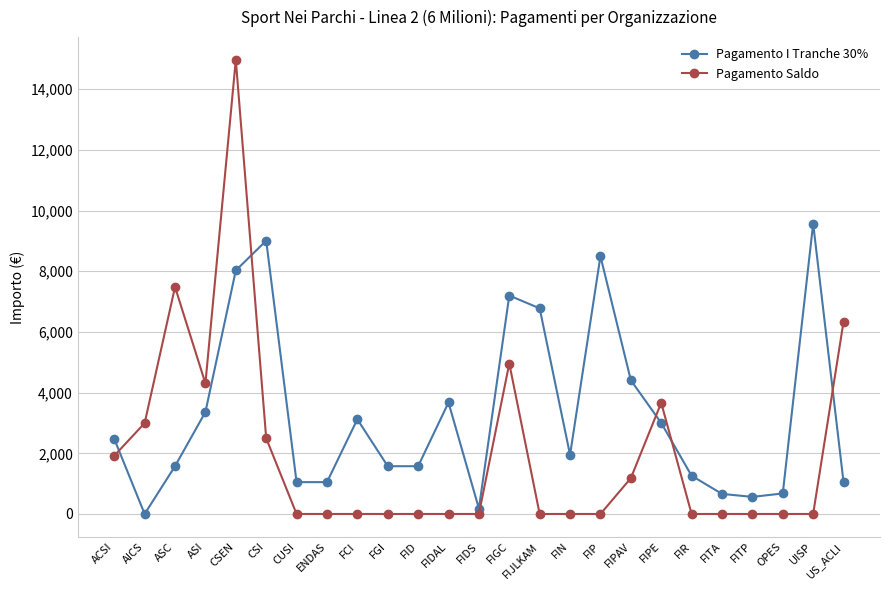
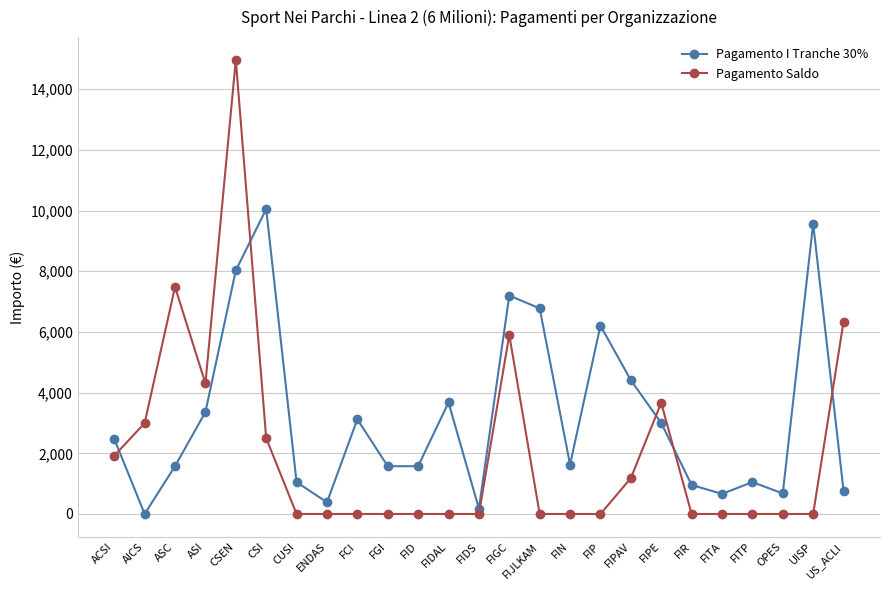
  {
    "Pagamento I Tranche 30%": {
      "ACSI": "2,500",
      "AICS": "0",
      "ASC": "1,600",
      "ASI": "3,400",
      "CSEN": "8,000",
-     "CSI": "9,000",
+     "CSI": "10,100",
      "CUSI": "1,100",
-     "ENDAS": "1,100",
+     "ENDAS": "400",
      "FCI": "3,100",
      "FGI": "1,600",
      "FID": "1,600",
      "FIDAL": "3,700",
      "FIDS": "200",
      "FIGC": "7,200",
      "FIJLKAM": "6,800",
-     "FIN": "2,000",
-     "FIP": "8,500",
+     "FIN": "1,600",
+     "FIP": "6,200",
      "FIPAV": "4,400",
      "FIPE": "3,000",
-     "FIR": "1,300",
+     "FIR": "1,000",
      "FITA": "700",
-     "FITP": "600",
+     "FITP": "1,100",
      "OPES": "700",
      "UISP": "9,600",
-     "US_ACLI": "1,100"
+     "US_ACLI": "800"
    },
    "Pagamento Saldo": {
      "ACSI": "1,900",
      "AICS": "3,000",
      "ASC": "7,500",
      "ASI": "4,300",
      "CSEN": "15,000",
      "CSI": "2,500",
      "CUSI": "0",
      "ENDAS": "0",
      "FCI": "0",
      "FGI": "0",
      "FID": "0",
      "FIDAL": "0",
      "FIDS": "0",
-     "FIGC": "5,000",
+     "FIGC": "5,900",
      "FIJLKAM": "0",
      "FIN": "0",
      "FIP": "0",
      "FIPAV": "1,200",
      "FIPE": "3,700",
      "FIR": "0",
      "FITA": "0",
      "FITP": "0",
      "OPES": "0",
      "UISP": "0",
      "US_ACLI": "6,300"
    }
  }
